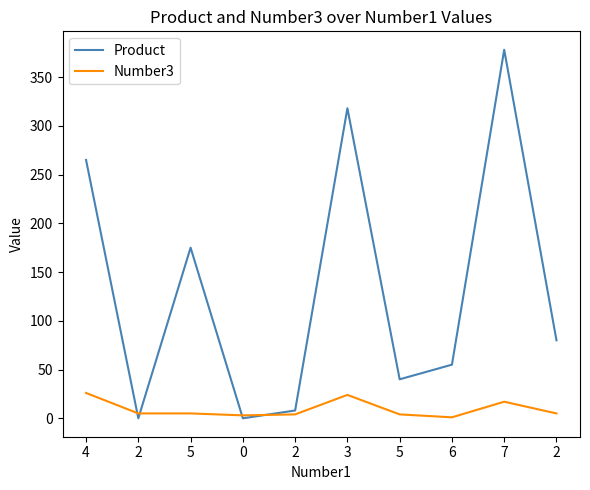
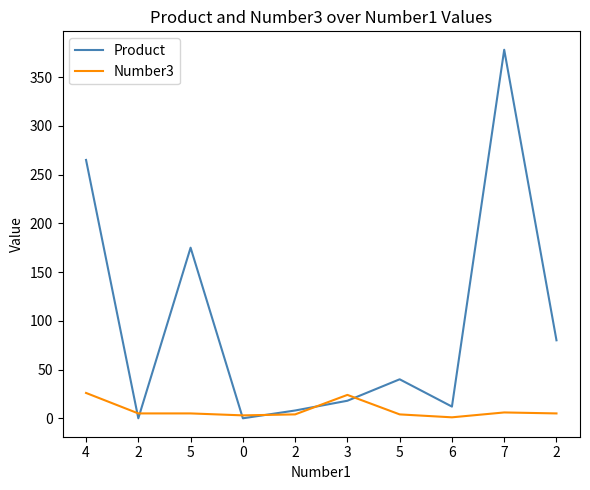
  {
    "Product": {
      "4": 270,
      "0": 0,
-     "3": 320,
-     "6": 60,
+     "3": 20,
+     "6": 10,
      "7": 380
    },
    "Number3": {
      "4": 30,
      "0": 0,
      "3": 20,
      "6": 0,
-     "7": 20
+     "7": 10
    }
  }
